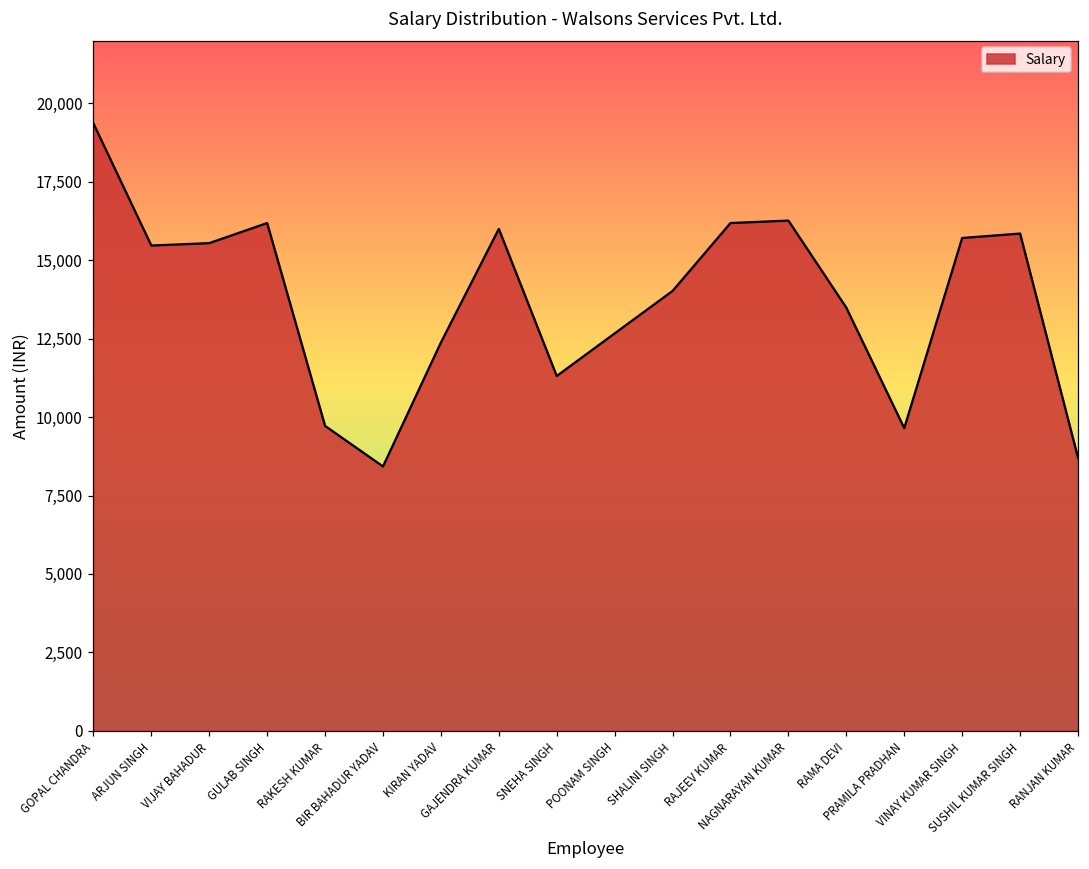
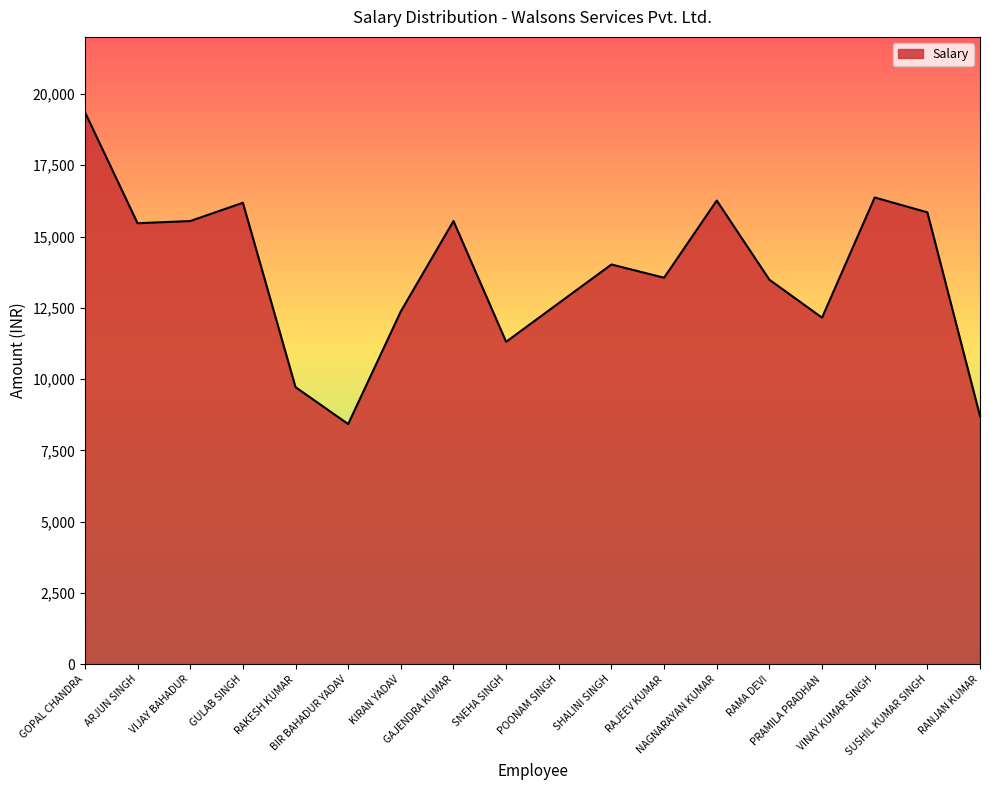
  {
    "GOPAL CHANDRA": "19,400",
    "ARJUN SINGH": "15,500",
    "VIJAY BAHADUR": "15,500",
    "GULAB SINGH": "16,200",
    "RAKESH KUMAR": "9,700",
    "BIR BAHADUR YADAV": "8,400",
    "KIRAN YADAV": "12,400",
-   "GAJENDRA KUMAR": "16,000",
+   "GAJENDRA KUMAR": "15,500",
    "SNEHA SINGH": "11,300",
    "POONAM SINGH": "12,700",
    "SHALINI SINGH": "14,000",
-   "RAJEEV KUMAR": "16,200",
+   "RAJEEV KUMAR": "13,600",
    "NAGNARAYAN KUMAR": "16,300",
    "RAMA DEVI": "13,500",
-   "PRAMILA PRADHAN": "9,600",
-   "VINAY KUMAR SINGH": "15,700",
+   "PRAMILA PRADHAN": "12,200",
+   "VINAY KUMAR SINGH": "16,400",
    "SUSHIL KUMAR SINGH": "15,800",
    "RANJAN KUMAR": "8,700"
  }
